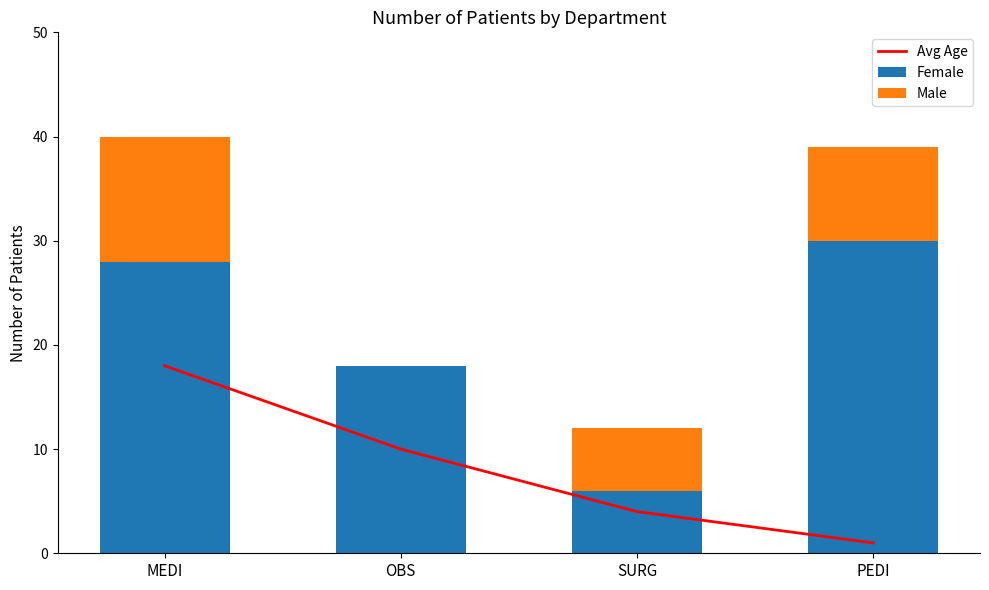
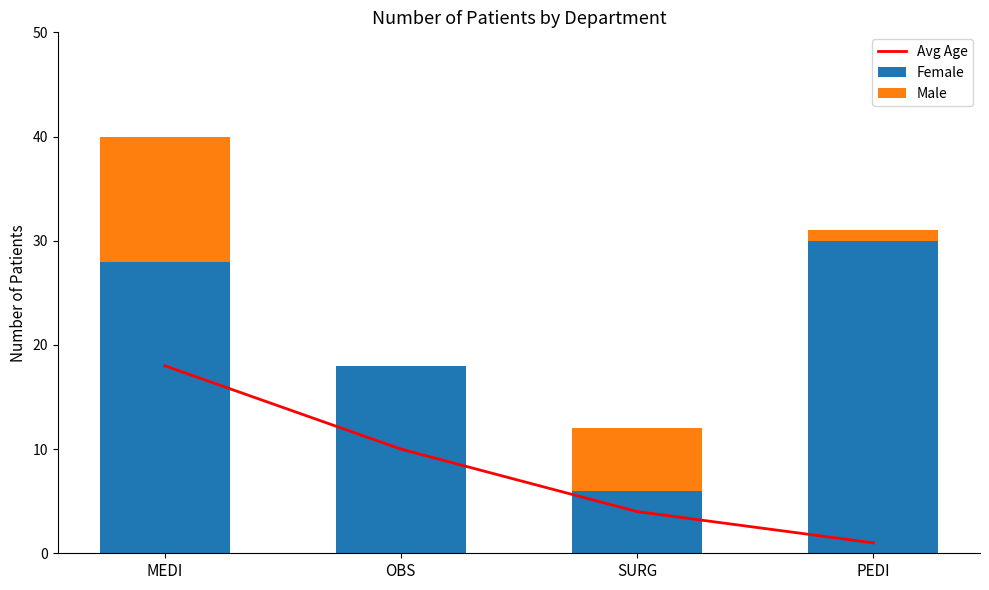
  {
    "Avg Age": {
      "MEDI": 18,
      "OBS": 10,
      "SURG": 4,
      "PEDI": 1
    },
    "Female": {
      "MEDI": 28,
      "OBS": 18,
      "SURG": 6,
      "PEDI": 30
    },
    "Male": {
      "MEDI": 12,
      "OBS": 0,
      "SURG": 6,
-     "PEDI": 9
+     "PEDI": 1
    }
  }
